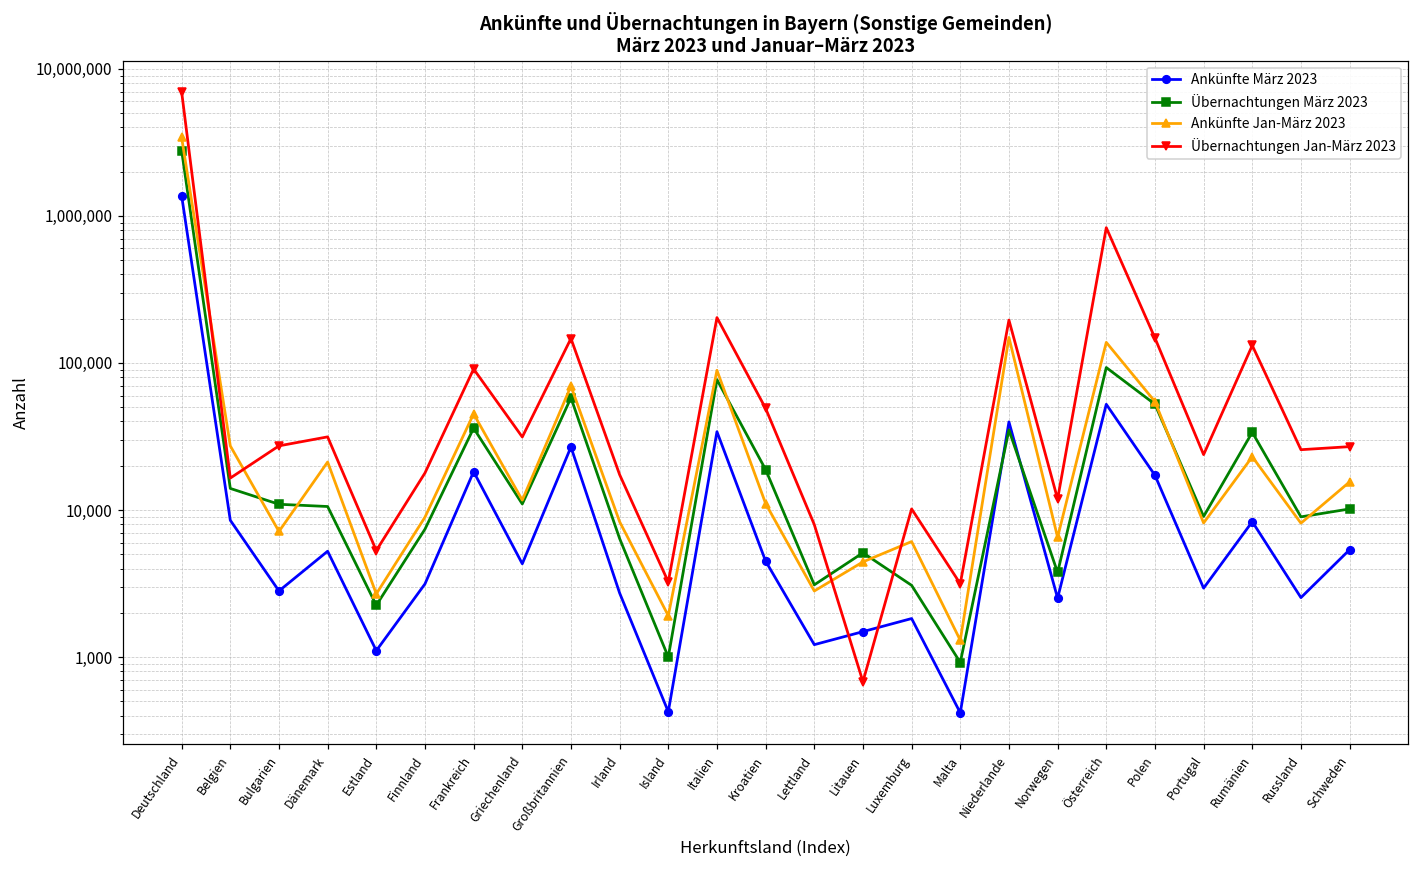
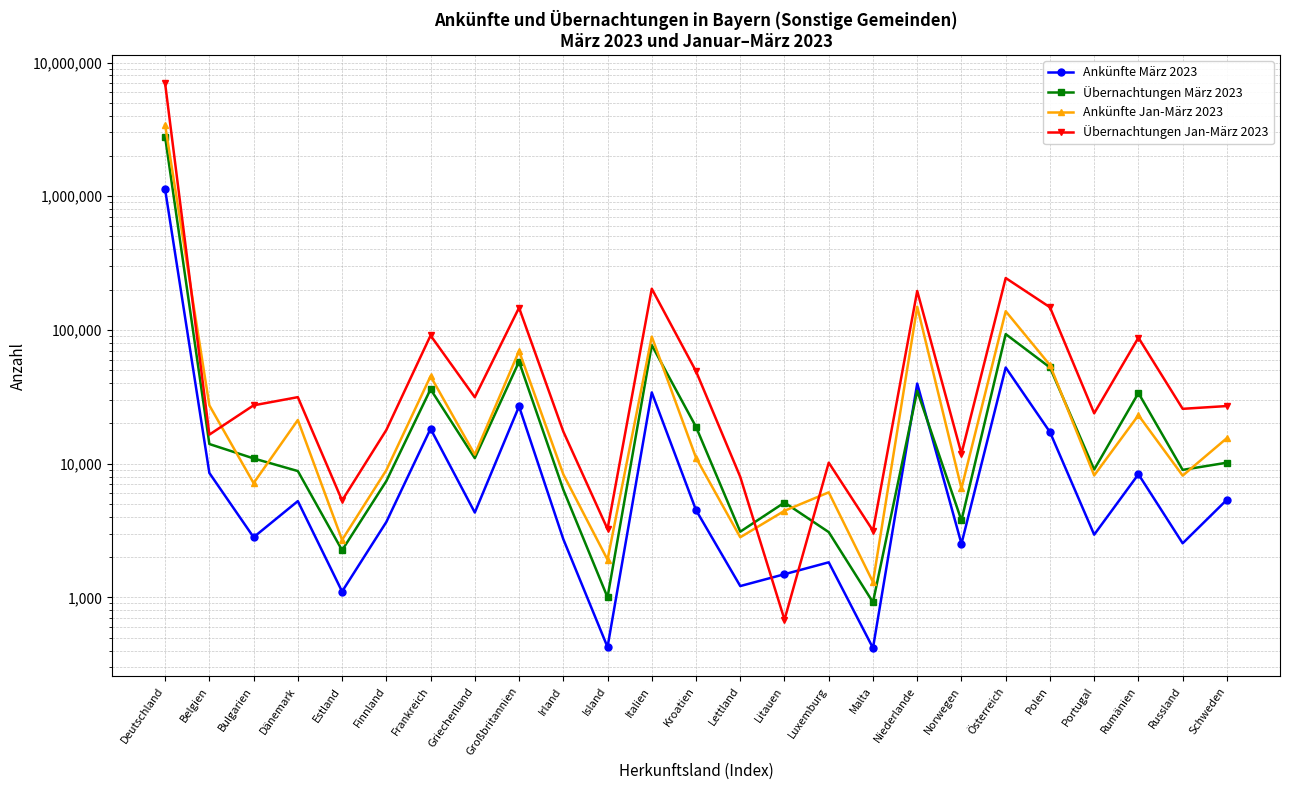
  {
    "Ankünfte März 2023": {
-     "Deutschland": "1,400,000",
+     "Deutschland": "1,100,000",
      "Belgien": "9,000",
      "Bulgarien": "2,800",
      "Dänemark": "5,200",
      "Estland": "1,100",
-     "Finnland": "3,100",
+     "Finnland": "3,700",
      "Frankreich": "18,000",
      "Griechenland": "4,300",
      "Großbritannien": "27,000",
      "Irland": "2,700",
      "Island": "430",
      "Italien": "34,000",
      "Kroatien": "4,500",
      "Lettland": "1,200",
      "Litauen": "1,500",
      "Luxemburg": "1,800",
      "Malta": "420",
      "Niederlande": "40,000",
      "Norwegen": "2,500",
      "Österreich": "52,000",
      "Polen": "17,000",
      "Portugal": "2,900",
      "Rumänien": "8,000",
      "Russland": "2,500",
      "Schweden": "5,400"
    },
    "Übernachtungen März 2023": {
      "Deutschland": "2,800,000",
      "Belgien": "14,000",
      "Bulgarien": "11,000",
-     "Dänemark": "11,000",
+     "Dänemark": "9,000",
      "Estland": "2,300",
      "Finnland": "7,000",
      "Frankreich": "36,000",
      "Griechenland": "11,000",
      "Großbritannien": "58,000",
      "Irland": "6,000",
      "Island": "1,000",
      "Italien": "80,000",
      "Kroatien": "19,000",
      "Lettland": "3,100",
      "Litauen": "5,100",
      "Luxemburg": "3,100",
      "Malta": "900",
      "Niederlande": "35,000",
      "Norwegen": "3,800",
      "Österreich": "90,000",
      "Portugal": "9,000",
      "Rumänien": "34,000",
      "Russland": "9,000",
      "Schweden": "10,000"
    },
    "Ankünfte Jan-März 2023": {
      "Deutschland": "3,400,000",
      "Belgien": "27,000",
      "Bulgarien": "7,000",
      "Dänemark": "21,000",
      "Estland": "2,700",
      "Finnland": "9,000",
      "Frankreich": "45,000",
      "Griechenland": "12,000",
      "Großbritannien": "70,000",
      "Irland": "8,000",
      "Island": "1,900",
      "Italien": "90,000",
      "Kroatien": "11,000",
      "Lettland": "2,800",
      "Litauen": "4,400",
      "Luxemburg": "6,000",
      "Malta": "1,300",
      "Niederlande": "150,000",
      "Norwegen": "7,000",
      "Österreich": "140,000",
      "Portugal": "8,000",
      "Rumänien": "23,000",
      "Russland": "8,000",
      "Schweden": "16,000"
    },
    "Übernachtungen Jan-März 2023": {
      "Deutschland": "7,000,000",
      "Belgien": "16,000",
      "Bulgarien": "27,000",
      "Dänemark": "31,000",
      "Estland": "5,300",
      "Finnland": "18,000",
      "Frankreich": "90,000",
      "Griechenland": "31,000",
      "Großbritannien": "150,000",
      "Irland": "17,000",
      "Island": "3,200",
      "Italien": "200,000",
      "Kroatien": "49,000",
      "Lettland": "8,000",
      "Litauen": "700",
      "Luxemburg": "10,000",
      "Malta": "3,200",
      "Niederlande": "200,000",
      "Norwegen": "12,000",
-     "Österreich": "800,000",
+     "Österreich": "240,000",
      "Polen": "150,000",
      "Portugal": "24,000",
-     "Rumänien": "130,000",
+     "Rumänien": "90,000",
      "Russland": "26,000",
      "Schweden": "27,000"
    }
  }
